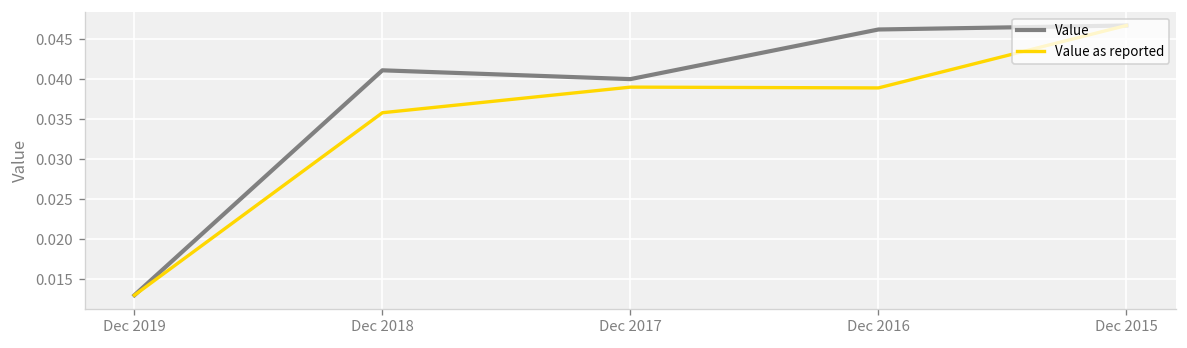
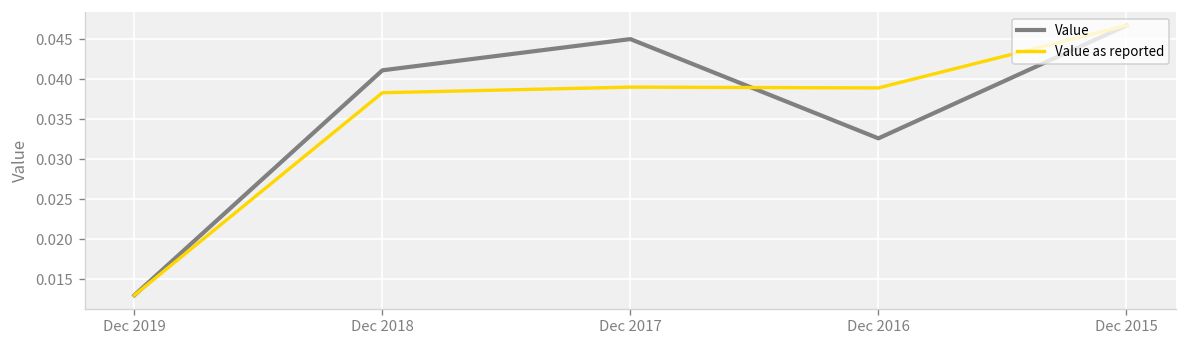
  {
    "Value": {
      "Dec 2018": 0.041,
-     "Dec 2017": 0.040,
-     "Dec 2016": 0.046
+     "Dec 2017": 0.045,
+     "Dec 2016": 0.033
    },
    "Value as reported": {
-     "Dec 2018": 0.036,
+     "Dec 2018": 0.038,
      "Dec 2017": 0.039,
      "Dec 2016": 0.039
    }
  }
